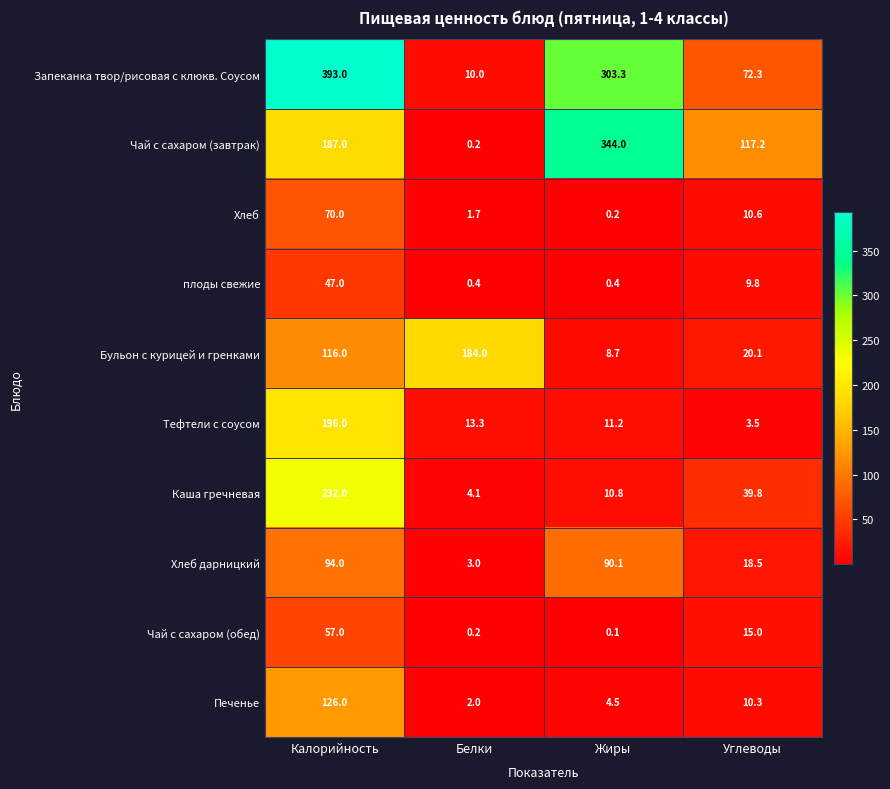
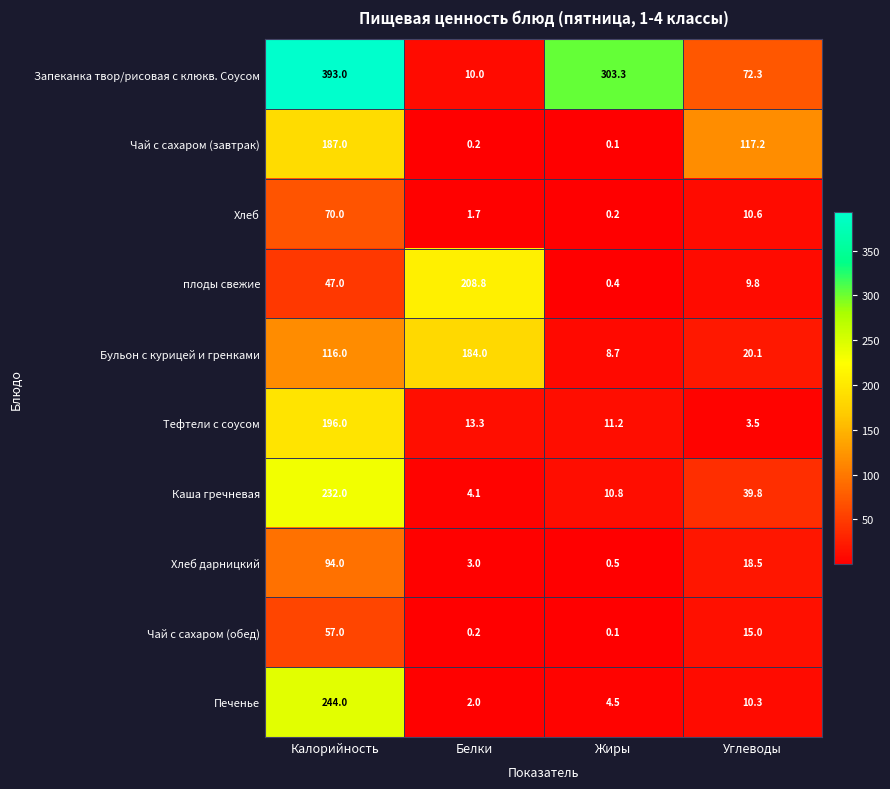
  {
    "Запеканка твор/рисовая с клюкв. Соусом": {
      "Калорийность": 393.0,
      "Белки": 10.0,
      "Жиры": 303.3,
      "Углеводы": 72.3
    },
    "Чай с сахаром (завтрак)": {
      "Калорийность": 187.0,
      "Белки": 0.2,
-     "Жиры": 344.0,
+     "Жиры": 0.1,
      "Углеводы": 117.2
    },
    "Хлеб": {
      "Калорийность": 70.0,
      "Белки": 1.7,
      "Жиры": 0.2,
      "Углеводы": 10.6
    },
    "плоды свежие": {
      "Калорийность": 47.0,
-     "Белки": 0.4,
+     "Белки": 208.8,
      "Жиры": 0.4,
      "Углеводы": 9.8
    },
    "Бульон с курицей и гренками": {
      "Калорийность": 116.0,
      "Белки": 184.0,
      "Жиры": 8.7,
      "Углеводы": 20.1
    },
    "Тефтели с соусом": {
      "Калорийность": 196.0,
      "Белки": 13.3,
      "Жиры": 11.2,
      "Углеводы": 3.5
    },
    "Каша гречневая": {
      "Калорийность": 232.0,
      "Белки": 4.1,
      "Жиры": 10.8,
      "Углеводы": 39.8
    },
    "Хлеб дарницкий": {
      "Калорийность": 94.0,
      "Белки": 3.0,
-     "Жиры": 90.1,
+     "Жиры": 0.5,
      "Углеводы": 18.5
    },
    "Чай с сахаром (обед)": {
      "Калорийность": 57.0,
      "Белки": 0.2,
      "Жиры": 0.1,
      "Углеводы": 15.0
    },
    "Печенье": {
-     "Калорийность": 126.0,
+     "Калорийность": 244.0,
      "Белки": 2.0,
      "Жиры": 4.5,
      "Углеводы": 10.3
    }
  }
